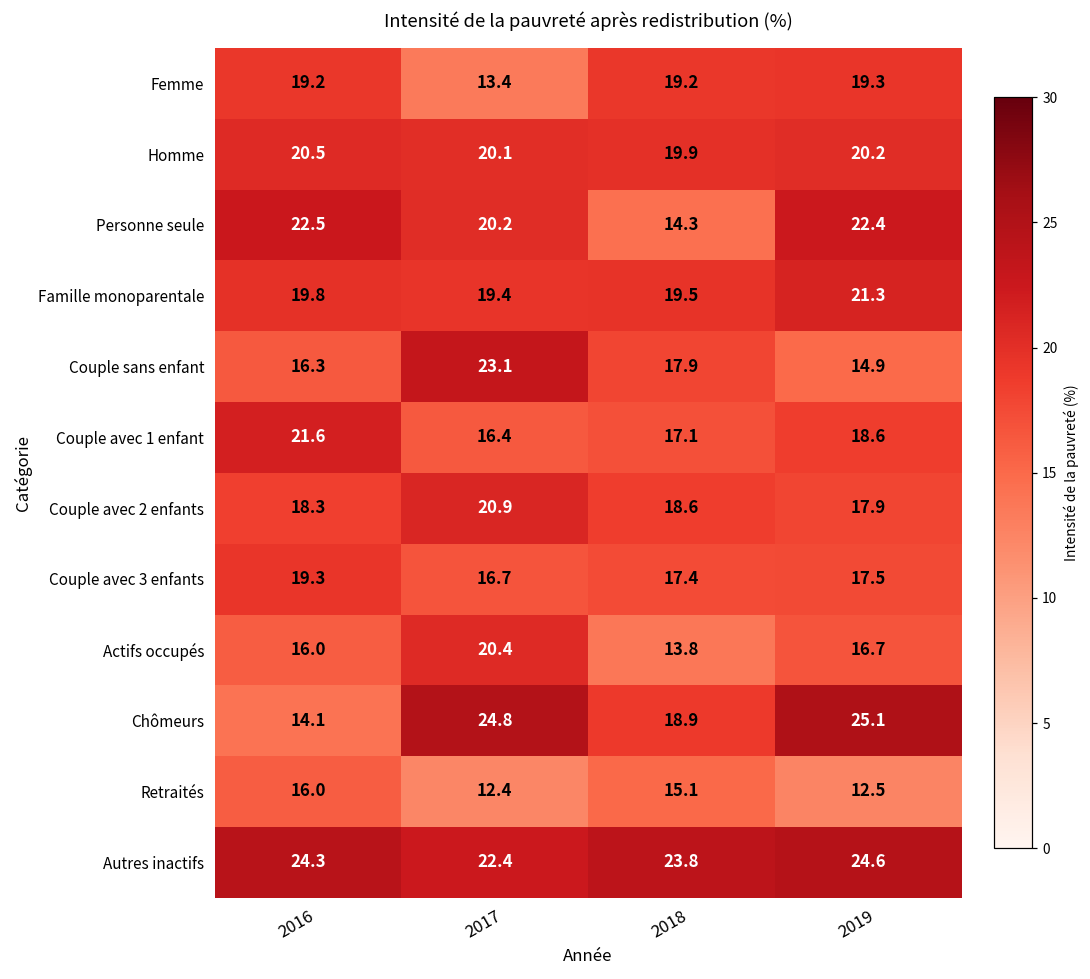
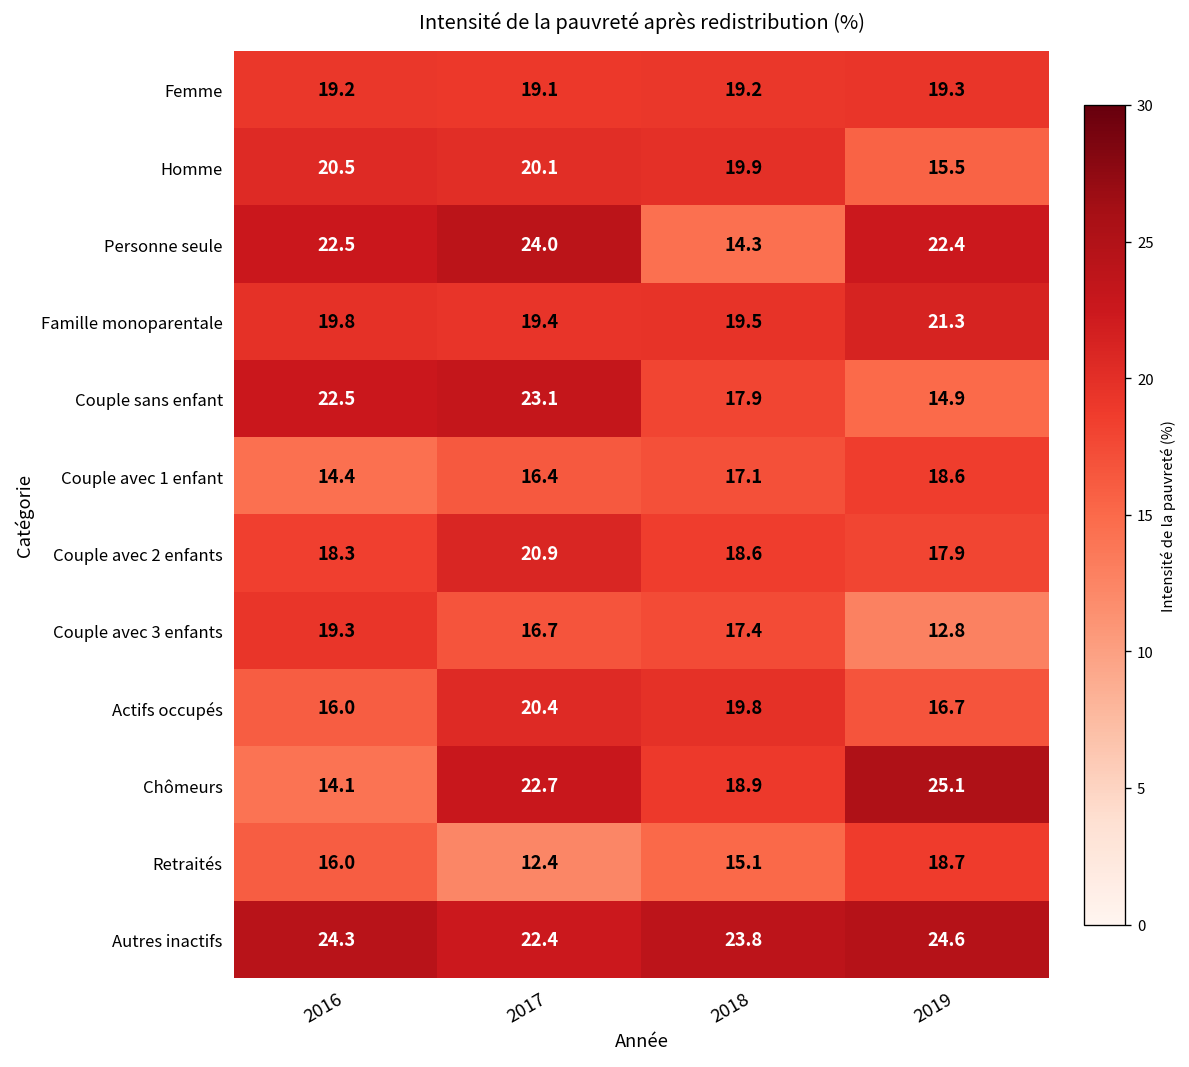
  {
    "Femme": {
      "2016": 19.2,
-     "2017": 13.4,
+     "2017": 19.1,
      "2018": 19.2,
      "2019": 19.3
    },
    "Homme": {
      "2016": 20.5,
      "2017": 20.1,
      "2018": 19.9,
-     "2019": 20.2
+     "2019": 15.5
    },
    "Personne seule": {
      "2016": 22.5,
-     "2017": 20.2,
+     "2017": 24.0,
      "2018": 14.3,
      "2019": 22.4
    },
    "Famille monoparentale": {
      "2016": 19.8,
      "2017": 19.4,
      "2018": 19.5,
      "2019": 21.3
    },
    "Couple sans enfant": {
-     "2016": 16.3,
+     "2016": 22.5,
      "2017": 23.1,
      "2018": 17.9,
      "2019": 14.9
    },
    "Couple avec 1 enfant": {
-     "2016": 21.6,
+     "2016": 14.4,
      "2017": 16.4,
      "2018": 17.1,
      "2019": 18.6
    },
    "Couple avec 2 enfants": {
      "2016": 18.3,
      "2017": 20.9,
      "2018": 18.6,
      "2019": 17.9
    },
    "Couple avec 3 enfants": {
      "2016": 19.3,
      "2017": 16.7,
      "2018": 17.4,
-     "2019": 17.5
+     "2019": 12.8
    },
    "Actifs occupés": {
      "2016": 16.0,
      "2017": 20.4,
-     "2018": 13.8,
+     "2018": 19.8,
      "2019": 16.7
    },
    "Chômeurs": {
      "2016": 14.1,
-     "2017": 24.8,
+     "2017": 22.7,
      "2018": 18.9,
      "2019": 25.1
    },
    "Retraités": {
      "2016": 16.0,
      "2017": 12.4,
      "2018": 15.1,
-     "2019": 12.5
+     "2019": 18.7
    },
    "Autres inactifs": {
      "2016": 24.3,
      "2017": 22.4,
      "2018": 23.8,
      "2019": 24.6
    }
  }
